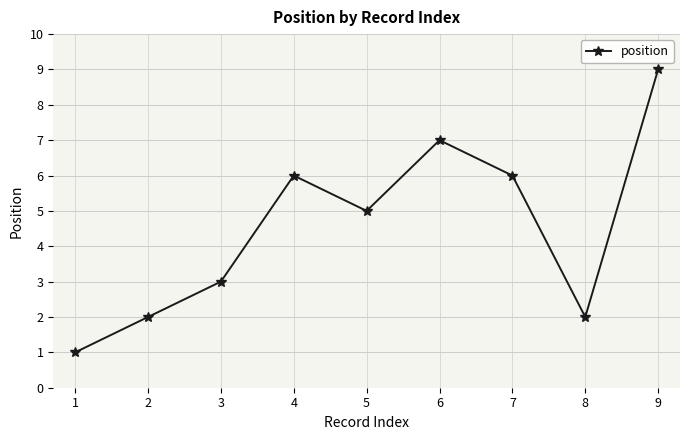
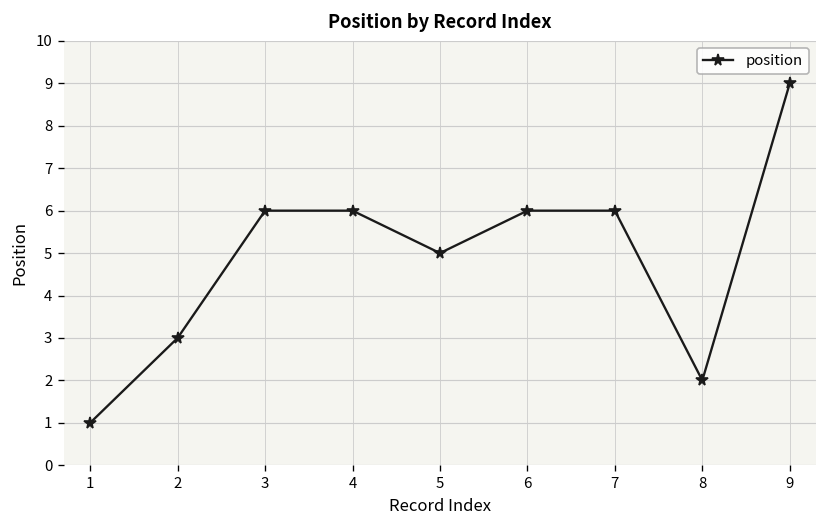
  {
    "1": 1,
-   "2": 2,
-   "3": 3,
+   "2": 3,
+   "3": 6,
    "4": 6,
    "5": 5,
-   "6": 7,
+   "6": 6,
    "7": 6,
    "8": 2,
    "9": 9
  }
